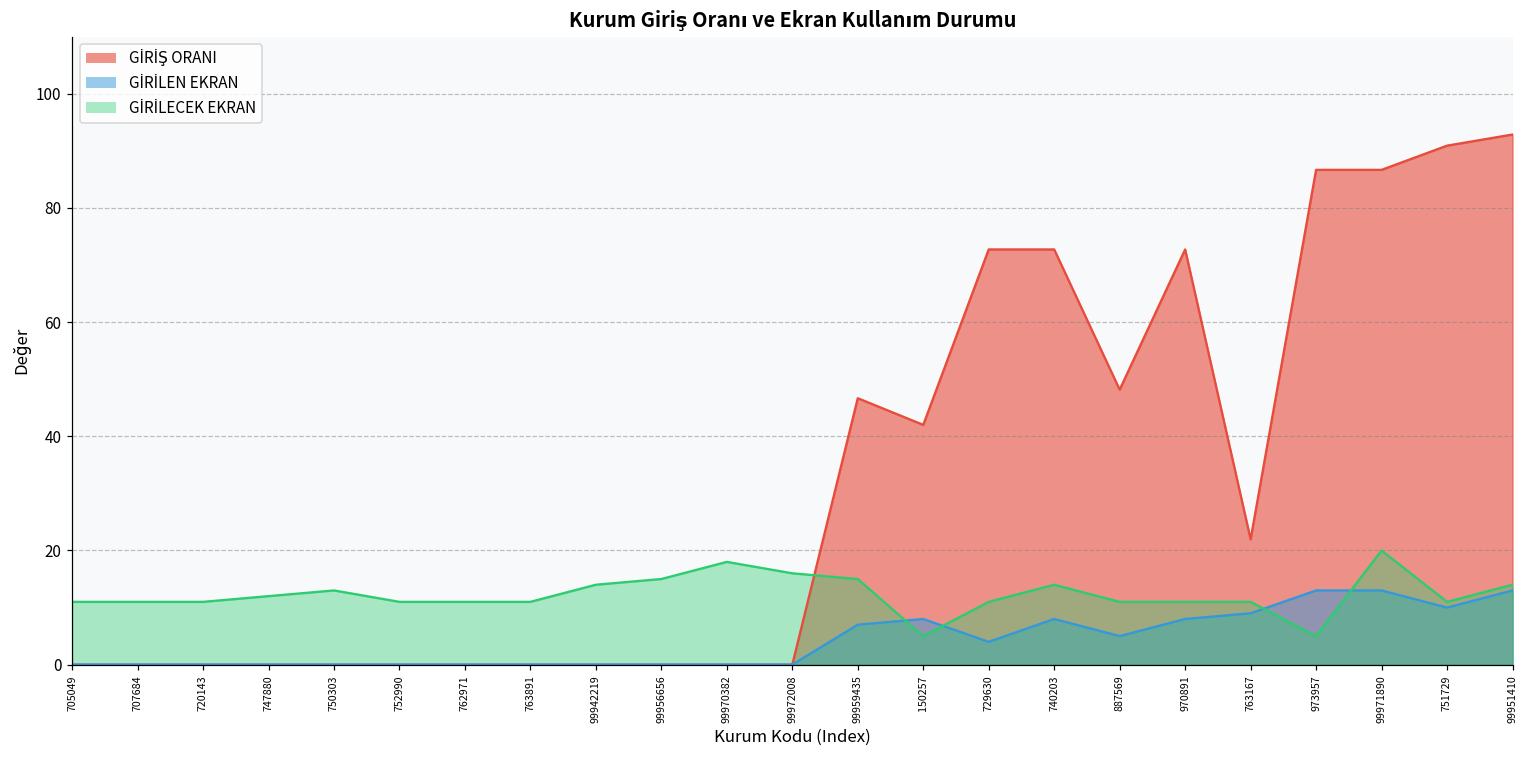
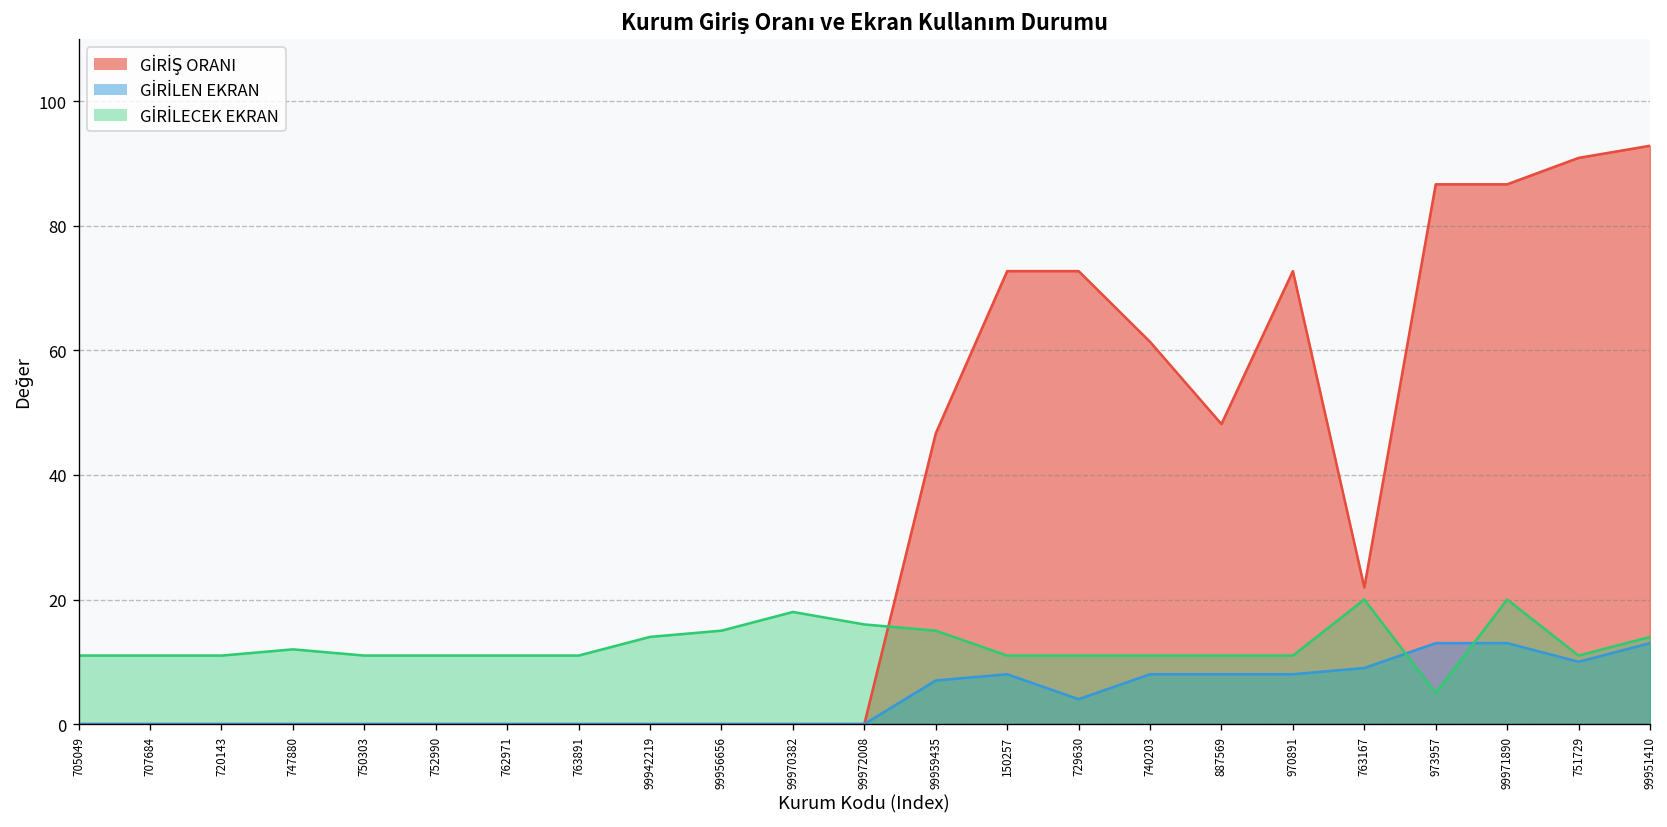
  {
    "GİRİŞ ORANI": {
      "99959435": 47,
-     "150257": 42,
+     "150257": 73,
      "729630": 73,
-     "740203": 73,
+     "740203": 61,
      "887569": 48,
      "970891": 73,
      "763167": 22,
      "973957": 87,
      "99971890": 87,
      "751729": 91,
      "99951410": 93
    },
    "GİRİLEN EKRAN": {
      "99959435": 7,
      "150257": 8,
      "729630": 4,
      "740203": 8,
-     "887569": 5,
+     "887569": 8,
      "970891": 8,
      "763167": 9,
      "973957": 13,
      "99971890": 13,
      "751729": 10,
      "99951410": 13
    },
    "GİRİLECEK EKRAN": {
      "705049": 11,
      "707684": 11,
      "720143": 11,
      "747880": 12,
-     "750303": 13,
+     "750303": 11,
      "752990": 11,
      "762971": 11,
      "763891": 11,
      "99942219": 14,
      "99956656": 15,
      "99970382": 18,
      "99972008": 16,
      "99959435": 15,
-     "150257": 5,
+     "150257": 11,
      "729630": 11,
-     "740203": 14,
+     "740203": 11,
      "887569": 11,
      "970891": 11,
-     "763167": 11,
+     "763167": 20,
      "973957": 5,
      "99971890": 20,
      "751729": 11,
      "99951410": 14
    }
  }
